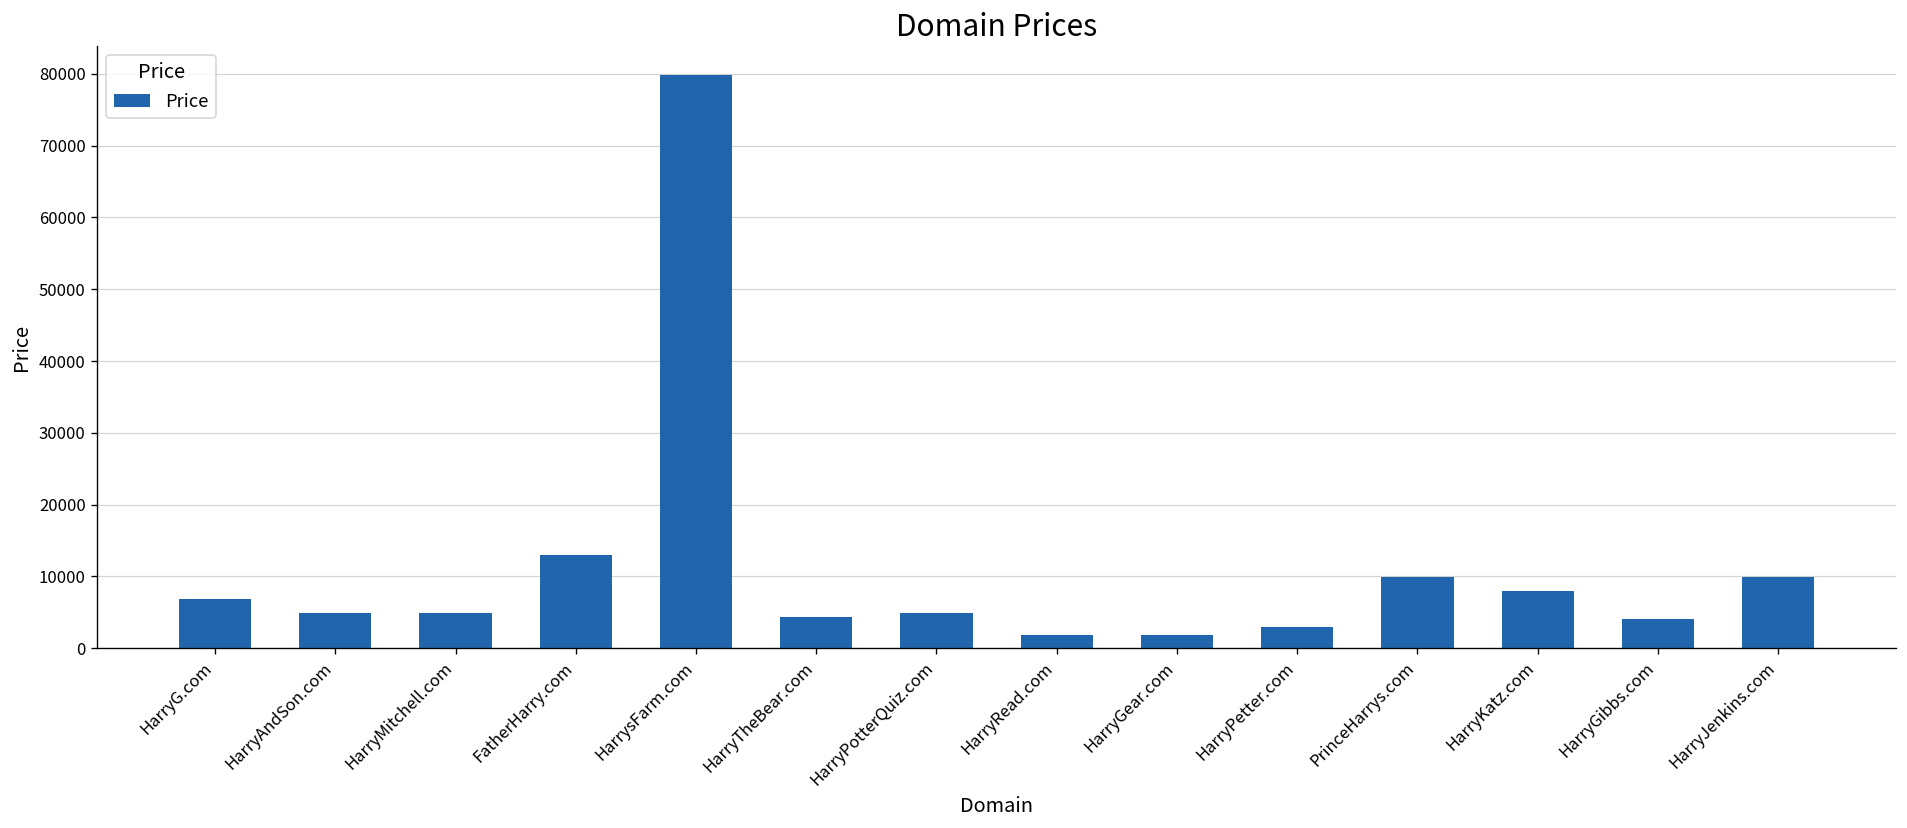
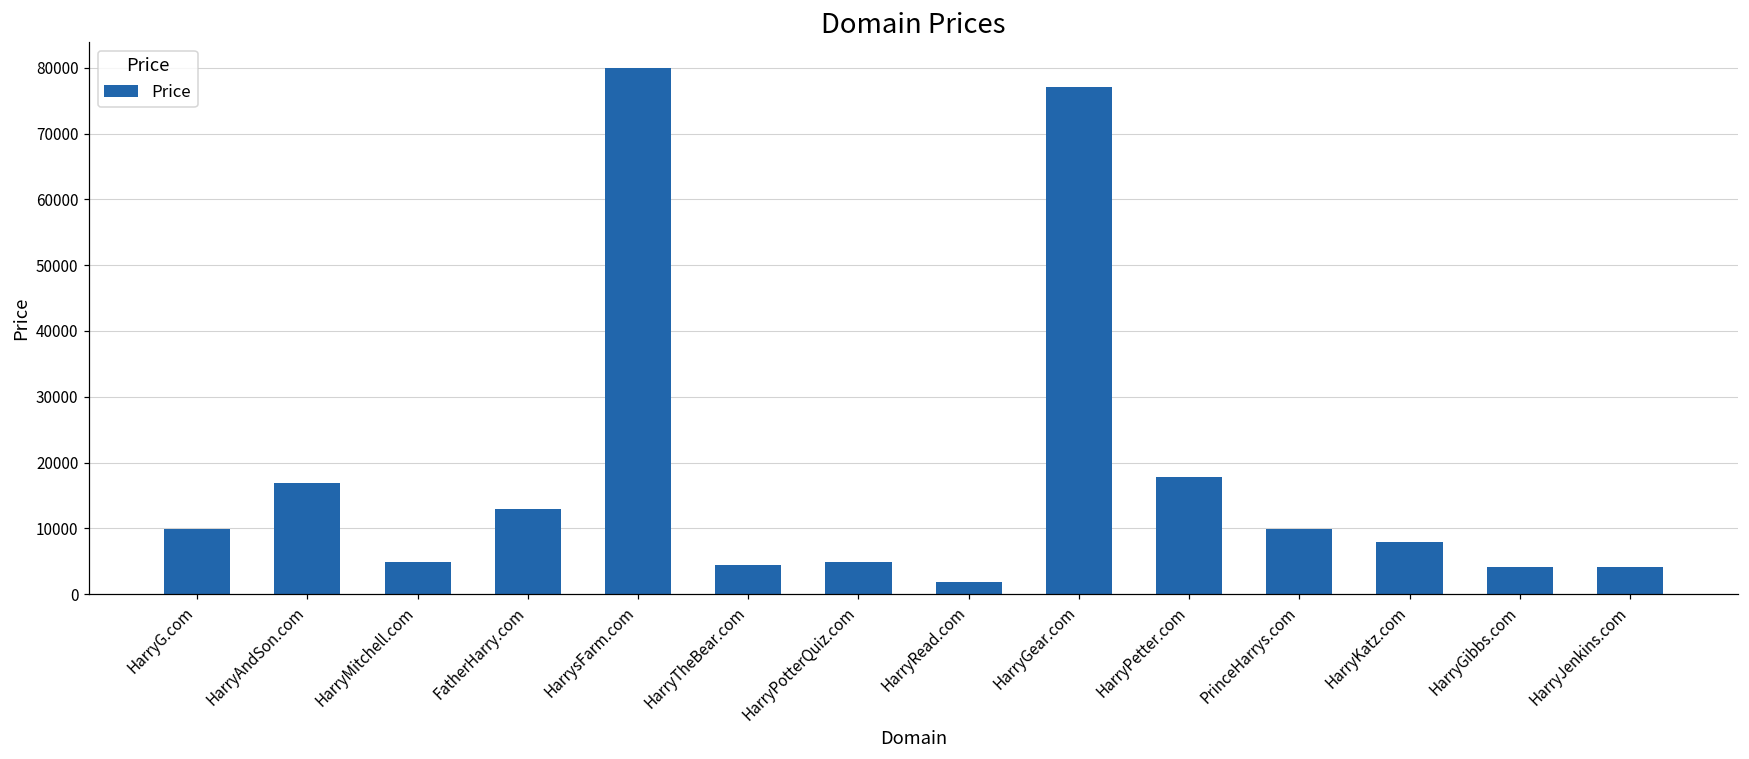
  {
-   "HarryG.com": 7000,
-   "HarryAndSon.com": 5000,
+   "HarryG.com": 10000,
+   "HarryAndSon.com": 17000,
    "HarryMitchell.com": 5000,
    "FatherHarry.com": 13000,
    "HarrysFarm.com": 80000,
    "HarryTheBear.com": 4000,
    "HarryPotterQuiz.com": 5000,
    "HarryRead.com": 2000,
-   "HarryGear.com": 2000,
-   "HarryPetter.com": 3000,
+   "HarryGear.com": 77000,
+   "HarryPetter.com": 18000,
    "PrinceHarrys.com": 10000,
    "HarryKatz.com": 8000,
    "HarryGibbs.com": 4000,
-   "HarryJenkins.com": 10000
+   "HarryJenkins.com": 4000
  }
